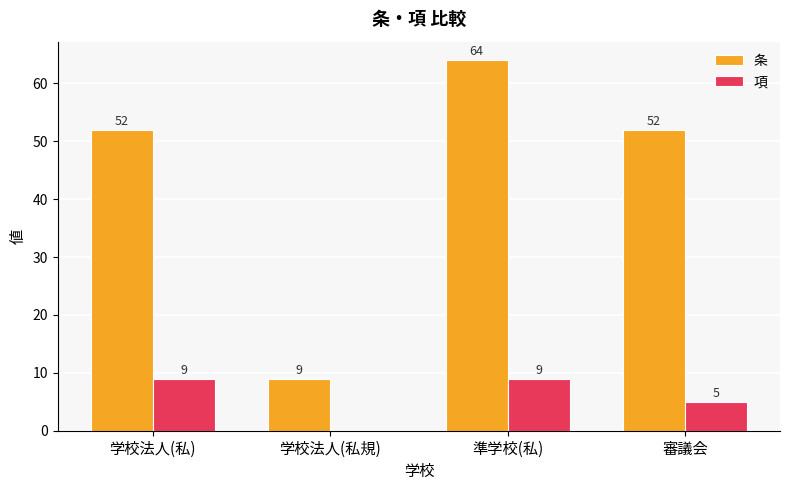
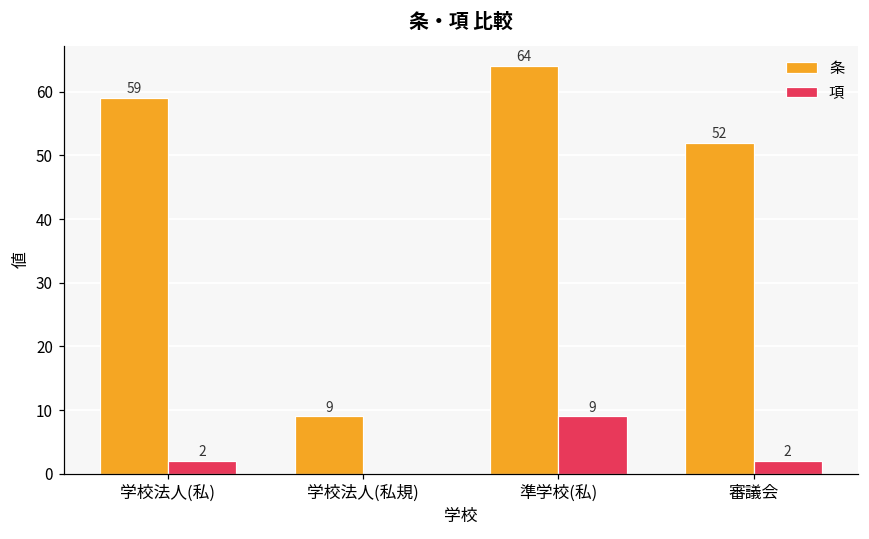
  {
    "条": {
-     "学校法人(私)": 52,
+     "学校法人(私)": 59,
      "学校法人(私規)": 9,
      "準学校(私)": 64,
      "審議会": 52
    },
    "項": {
-     "学校法人(私)": 9,
+     "学校法人(私)": 2,
      "準学校(私)": 9,
-     "審議会": 5
+     "審議会": 2
    }
  }
